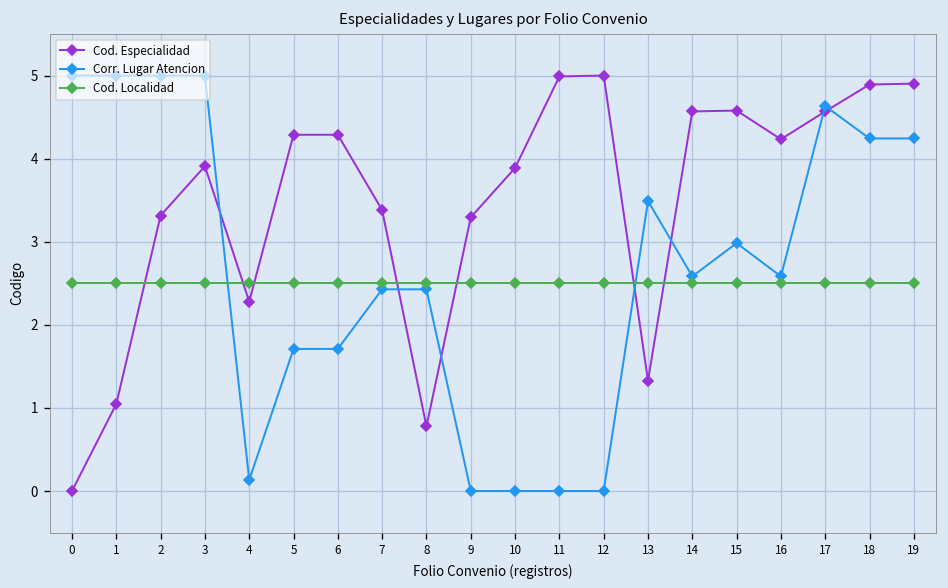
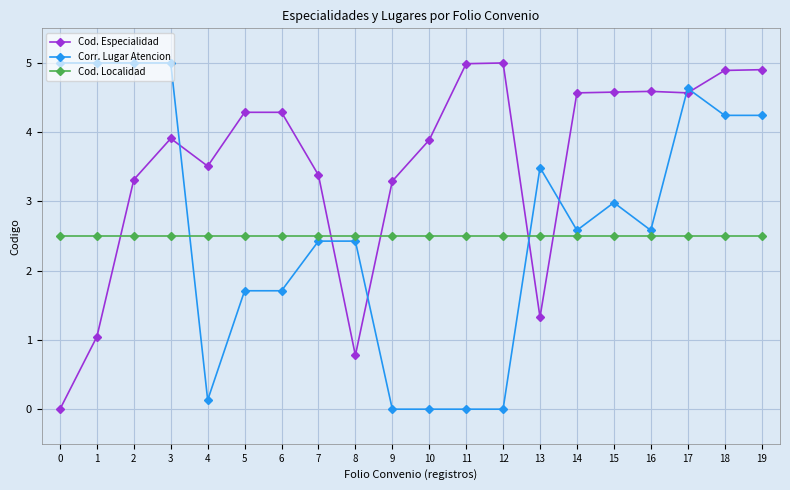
  {
    "Cod. Especialidad": {
      "0": 0.0,
      "1": 1.0,
      "2": 3.3,
      "3": 3.9,
-     "4": 2.3,
+     "4": 3.5,
      "5": 4.3,
      "6": 4.3,
      "7": 3.4,
      "8": 0.8,
      "9": 3.3,
      "10": 3.9,
      "11": 5.0,
      "12": 5.0,
      "13": 1.3,
      "14": 4.6,
      "15": 4.6,
-     "16": 4.2,
+     "16": 4.6,
      "17": 4.6,
      "18": 4.9,
      "19": 4.9
    },
    "Corr. Lugar Atencion": {
      "4": 0.1,
      "5": 1.7,
      "6": 1.7,
      "7": 2.4,
      "8": 2.4,
      "9": 0.0,
      "10": 0.0,
      "11": 0.0,
      "12": 0.0,
      "13": 3.5,
      "14": 2.6,
      "15": 3.0,
      "16": 2.6,
      "17": 4.6,
      "18": 4.2,
      "19": 4.2
    },
    "Cod. Localidad": {
      "0": 2.5,
      "1": 2.5,
      "2": 2.5,
      "3": 2.5,
      "4": 2.5,
      "5": 2.5,
      "6": 2.5,
      "7": 2.5,
      "8": 2.5,
      "9": 2.5,
      "10": 2.5,
      "11": 2.5,
      "12": 2.5,
      "13": 2.5,
      "14": 2.5,
      "15": 2.5,
      "16": 2.5,
      "17": 2.5,
      "18": 2.5,
      "19": 2.5
    }
  }
